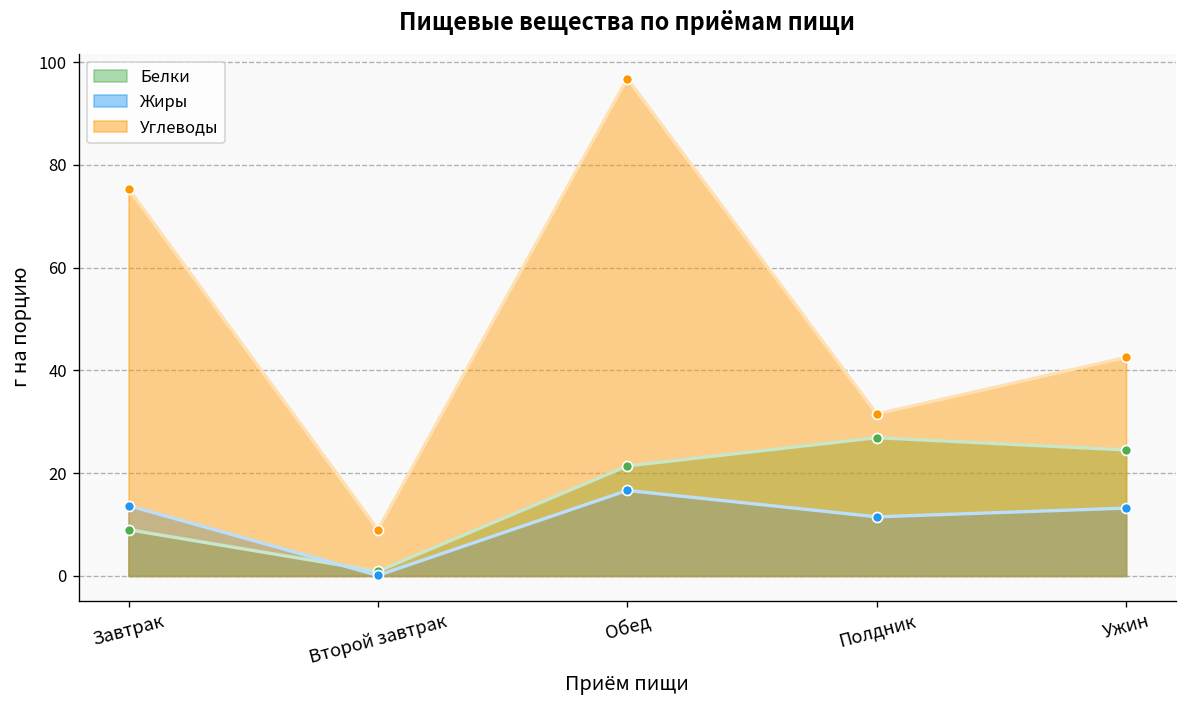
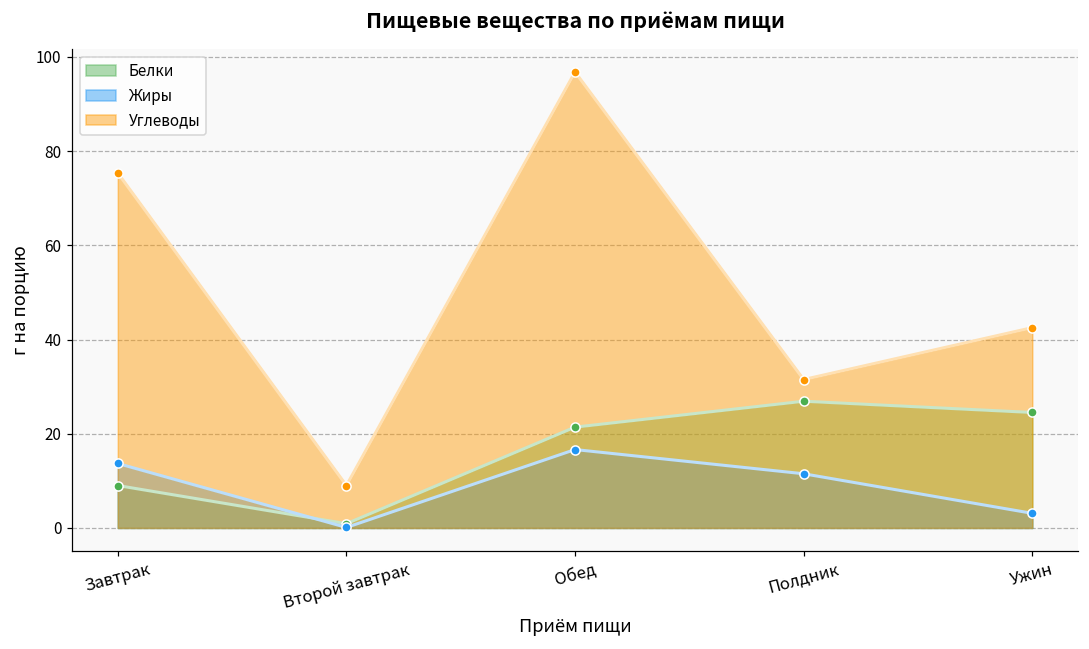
  {
    "Белки": {
      "Завтрак": 9,
      "Второй завтрак": 1,
      "Обед": 21,
      "Полдник": 27,
      "Ужин": 25
    },
    "Жиры": {
      "Завтрак": 14,
      "Второй завтрак": 0,
      "Обед": 17,
      "Полдник": 12,
-     "Ужин": 13
+     "Ужин": 3
    },
    "Углеводы": {
      "Завтрак": 75,
      "Второй завтрак": 9,
      "Обед": 97,
      "Полдник": 32,
      "Ужин": 43
    }
  }
